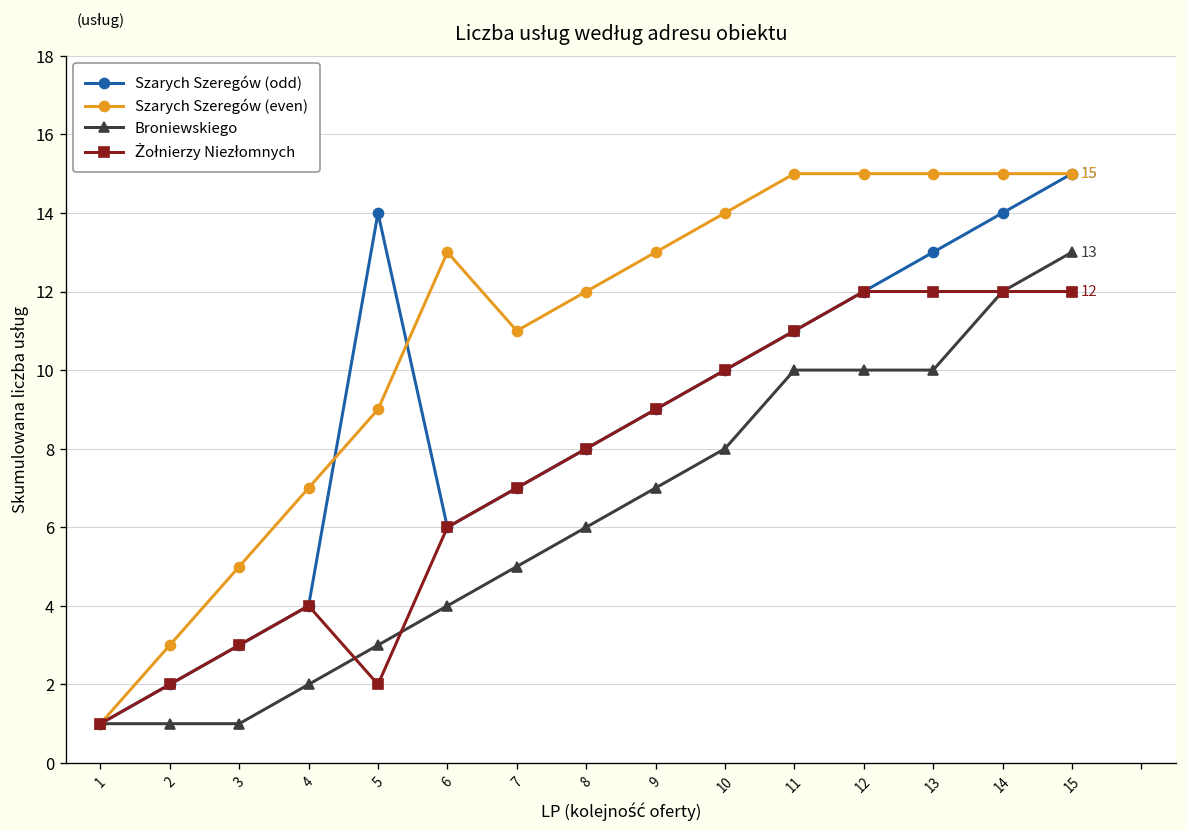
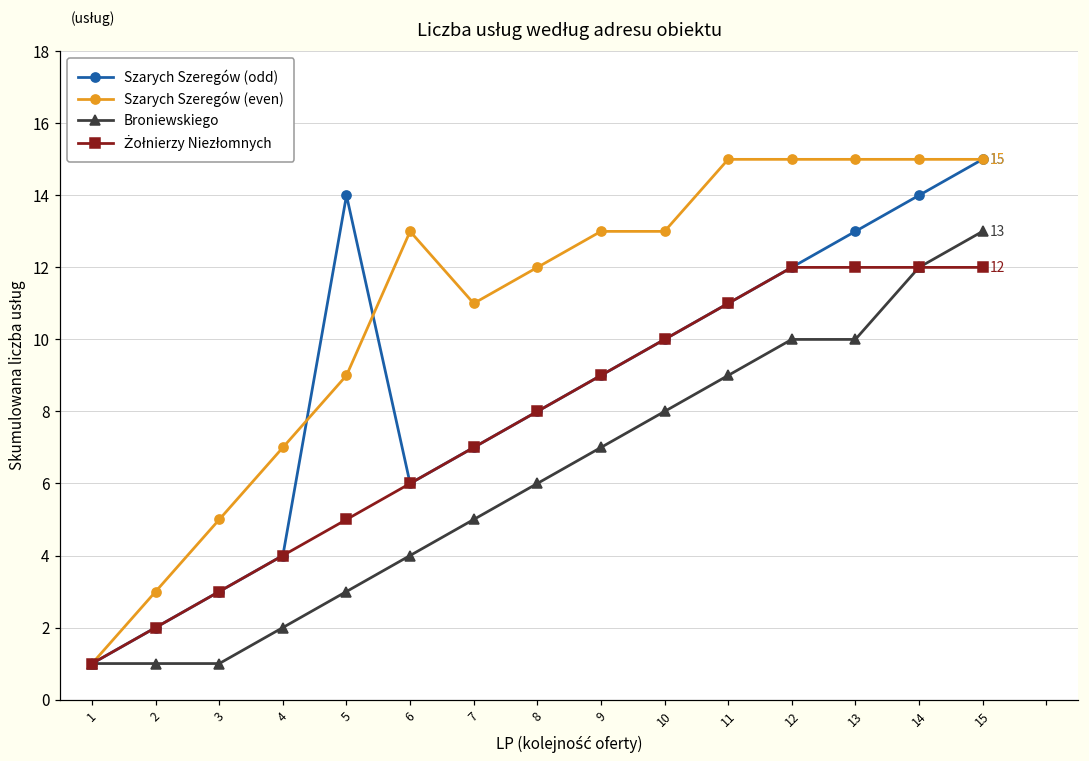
  {
    "Szarych Szeregów (odd)": {
      "5": 14,
      "13": 13,
      "14": 14
    },
    "Szarych Szeregów (even)": {
      "2": 3,
      "3": 5,
      "4": 7,
      "5": 9,
      "6": 13,
      "7": 11,
      "8": 12,
      "9": 13,
-     "10": 14,
+     "10": 13,
      "11": 15,
      "12": 15,
      "13": 15,
      "14": 15
    },
    "Broniewskiego": {
      "2": 1,
      "3": 1,
      "4": 2,
      "5": 3,
      "6": 4,
      "7": 5,
      "8": 6,
      "9": 7,
      "10": 8,
-     "11": 10,
+     "11": 9,
      "12": 10,
      "13": 10
    },
    "Żołnierzy Niezłomnych": {
-     "5": 2,
+     "5": 5,
      "13": 12
    }
  }
